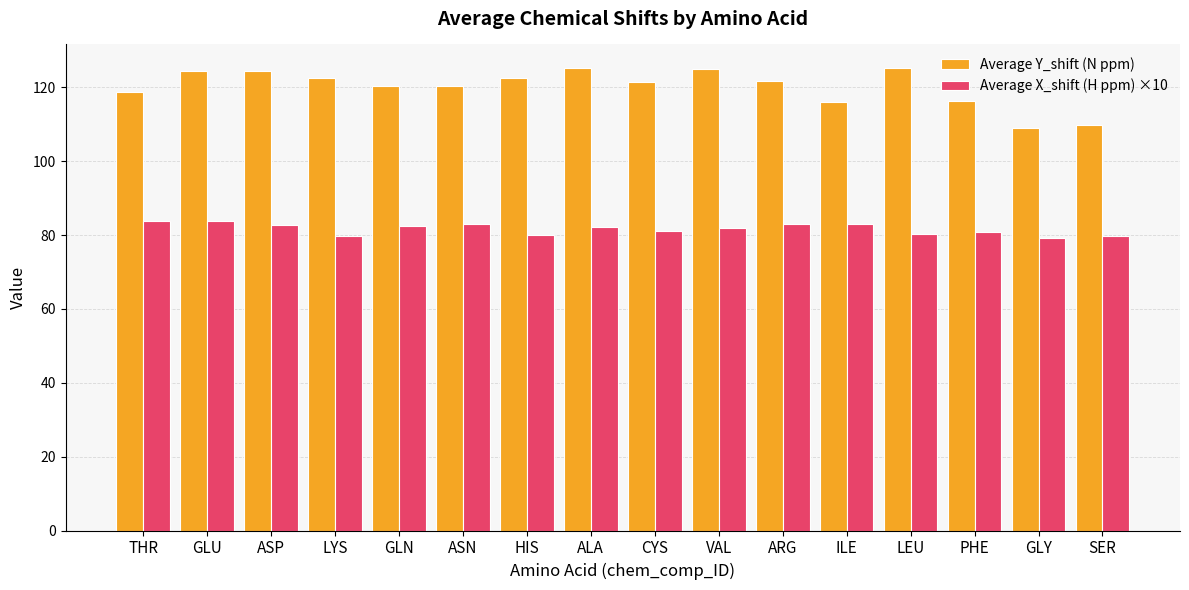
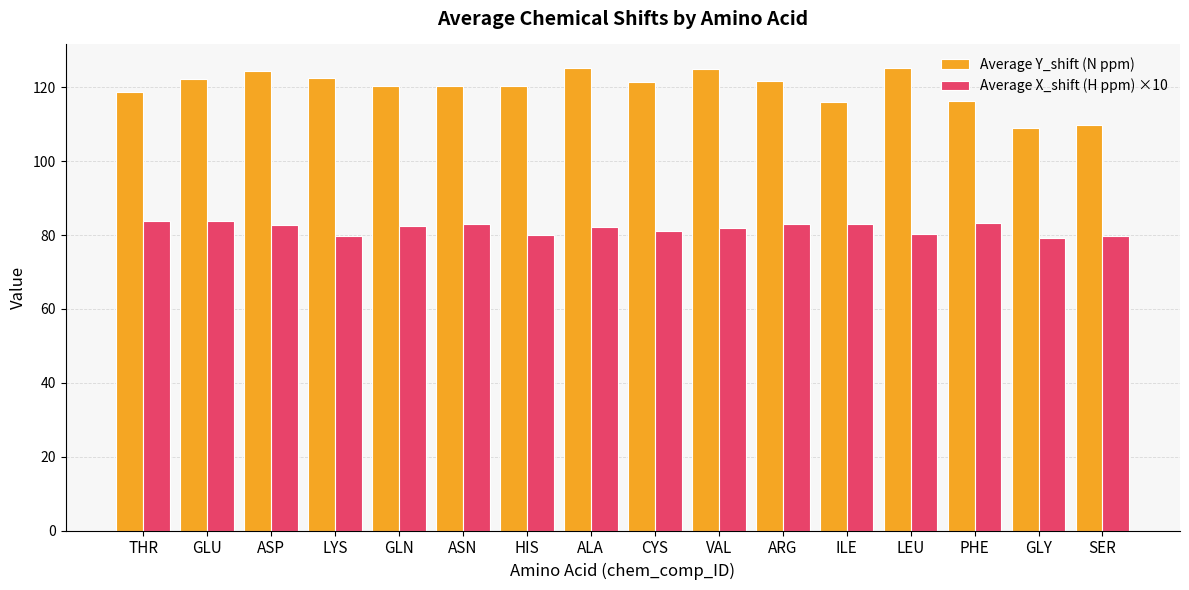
  {
    "Average Y_shift (N ppm)": {
      "THR": 119,
-     "GLU": 124,
+     "GLU": 122,
      "ASP": 125,
      "LYS": 123,
      "GLN": 120,
      "ASN": 120,
-     "HIS": 123,
+     "HIS": 120,
      "ALA": 125,
      "CYS": 121,
      "VAL": 125,
      "ARG": 122,
      "ILE": 116,
      "LEU": 125,
      "PHE": 116,
      "GLY": 109,
      "SER": 110
    },
    "Average X_shift (H ppm) ×10": {
      "THR": 84,
      "GLU": 84,
      "ASP": 83,
      "LYS": 80,
      "GLN": 82,
      "ASN": 83,
      "HIS": 80,
      "ALA": 82,
      "CYS": 81,
      "VAL": 82,
      "ARG": 83,
      "ILE": 83,
      "LEU": 80,
-     "PHE": 81,
+     "PHE": 83,
      "GLY": 79,
      "SER": 80
    }
  }
